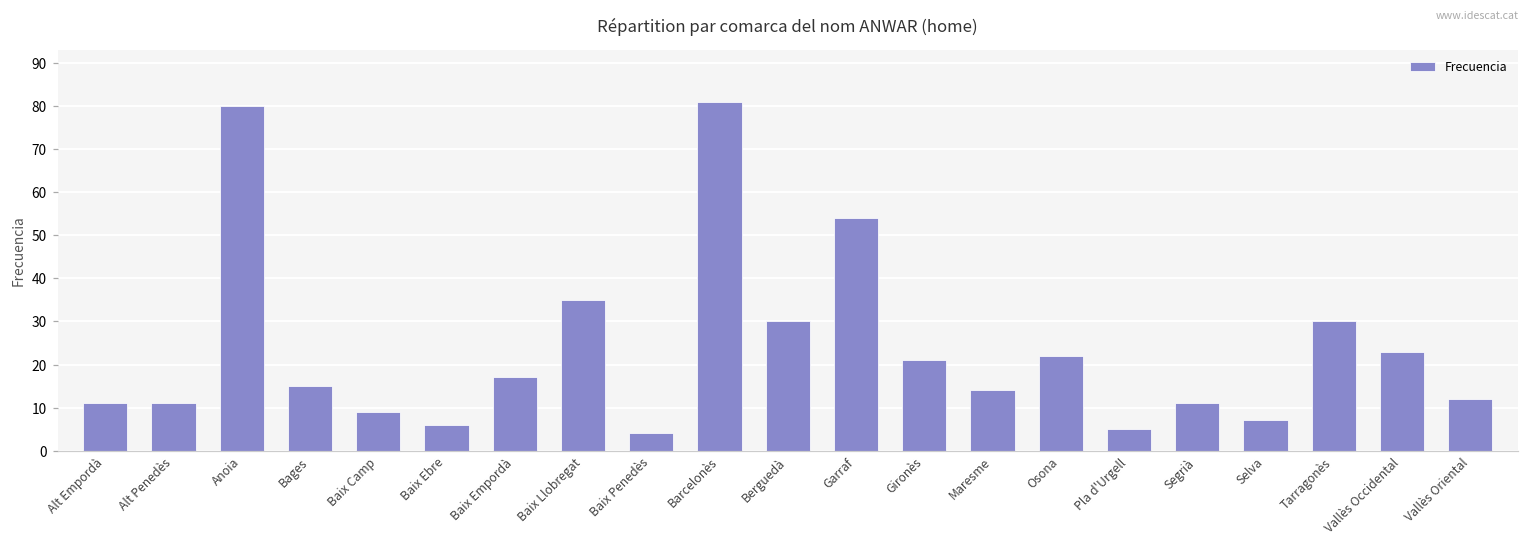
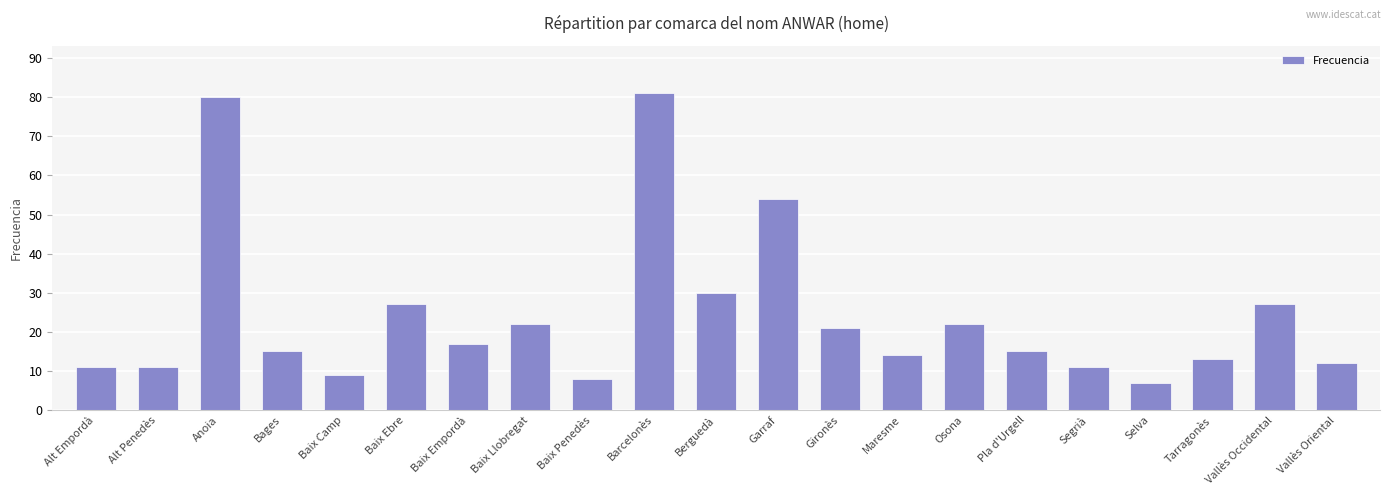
  {
    "Alt Empordà": 11,
    "Alt Penedès": 11,
    "Anoia": 80,
    "Bages": 15,
    "Baix Camp": 9,
-   "Baix Ebre": 6,
+   "Baix Ebre": 27,
    "Baix Empordà": 17,
-   "Baix Llobregat": 35,
-   "Baix Penedès": 4,
+   "Baix Llobregat": 22,
+   "Baix Penedès": 8,
    "Barcelonès": 81,
    "Berguedà": 30,
    "Garraf": 54,
    "Gironès": 21,
    "Maresme": 14,
    "Osona": 22,
-   "Pla d'Urgell": 5,
+   "Pla d'Urgell": 15,
    "Segrià": 11,
    "Selva": 7,
-   "Tarragonès": 30,
-   "Vallès Occidental": 23,
+   "Tarragonès": 13,
+   "Vallès Occidental": 27,
    "Vallès Oriental": 12
  }
